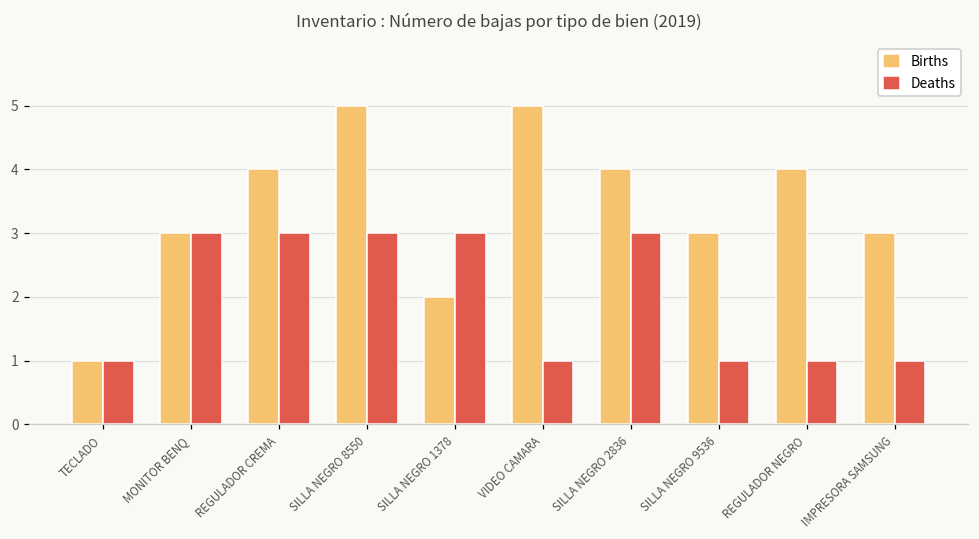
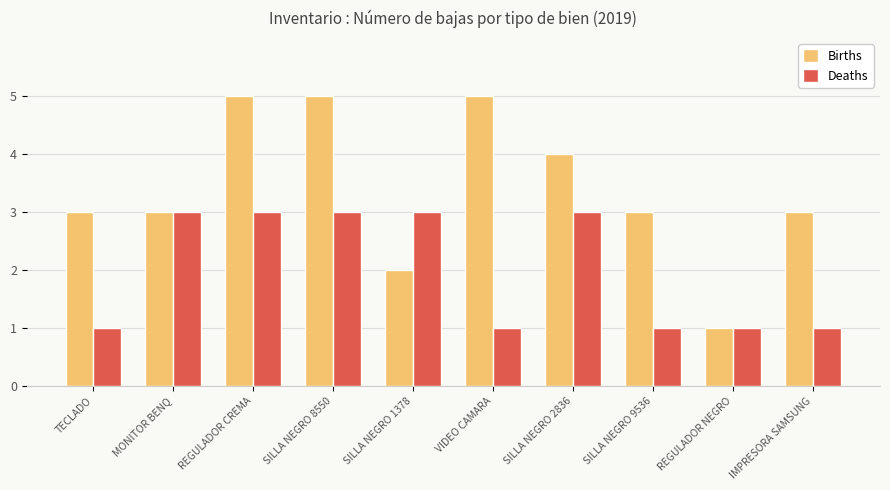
  {
    "Births": {
-     "TECLADO": 1,
+     "TECLADO": 3,
      "MONITOR BENQ": 3,
-     "REGULADOR CREMA": 4,
+     "REGULADOR CREMA": 5,
      "SILLA NEGRO 8550": 5,
      "SILLA NEGRO 1378": 2,
      "VIDEO CAMARA": 5,
      "SILLA NEGRO 2836": 4,
      "SILLA NEGRO 9536": 3,
-     "REGULADOR NEGRO": 4,
+     "REGULADOR NEGRO": 1,
      "IMPRESORA SAMSUNG": 3
    },
    "Deaths": {
      "TECLADO": 1,
      "MONITOR BENQ": 3,
      "REGULADOR CREMA": 3,
      "SILLA NEGRO 8550": 3,
      "SILLA NEGRO 1378": 3,
      "VIDEO CAMARA": 1,
      "SILLA NEGRO 2836": 3,
      "SILLA NEGRO 9536": 1,
      "REGULADOR NEGRO": 1,
      "IMPRESORA SAMSUNG": 1
    }
  }
